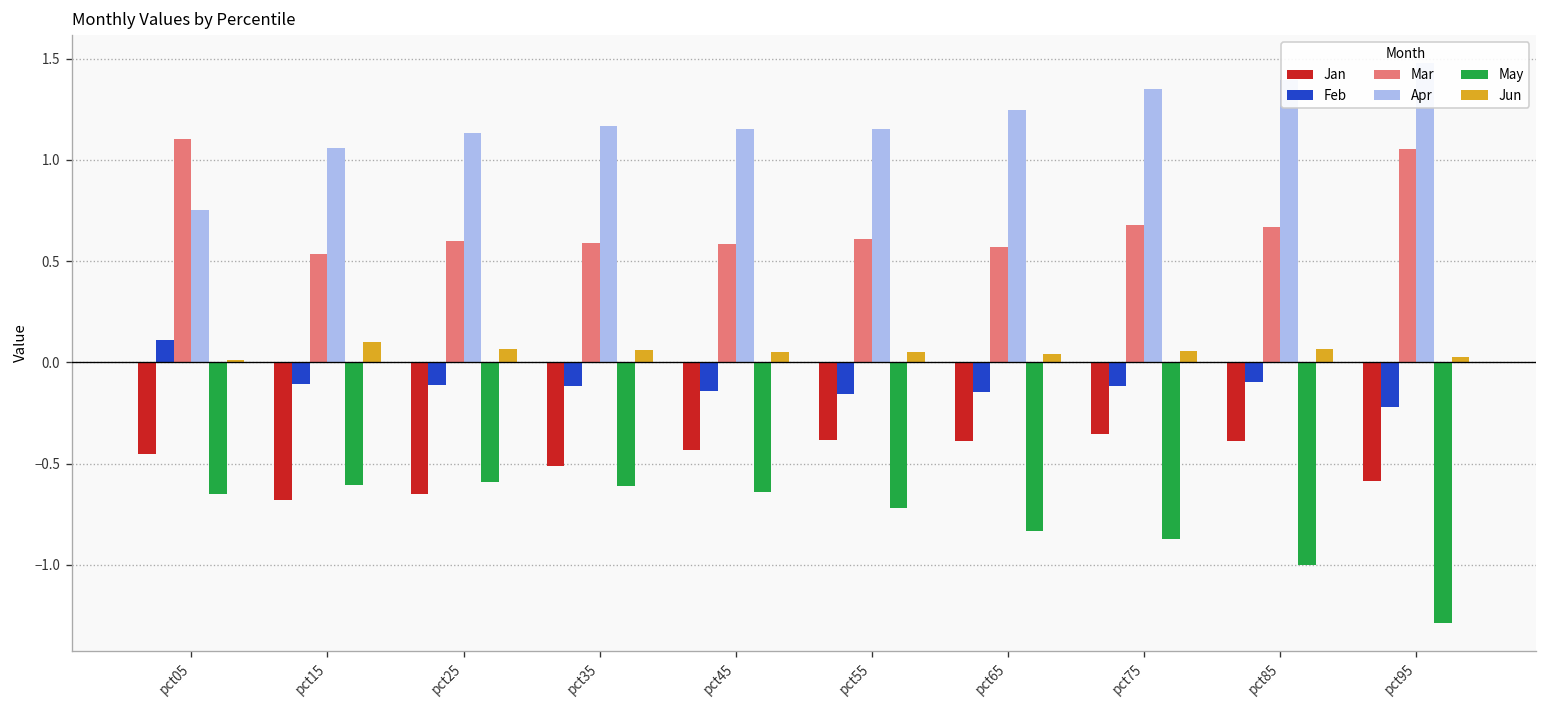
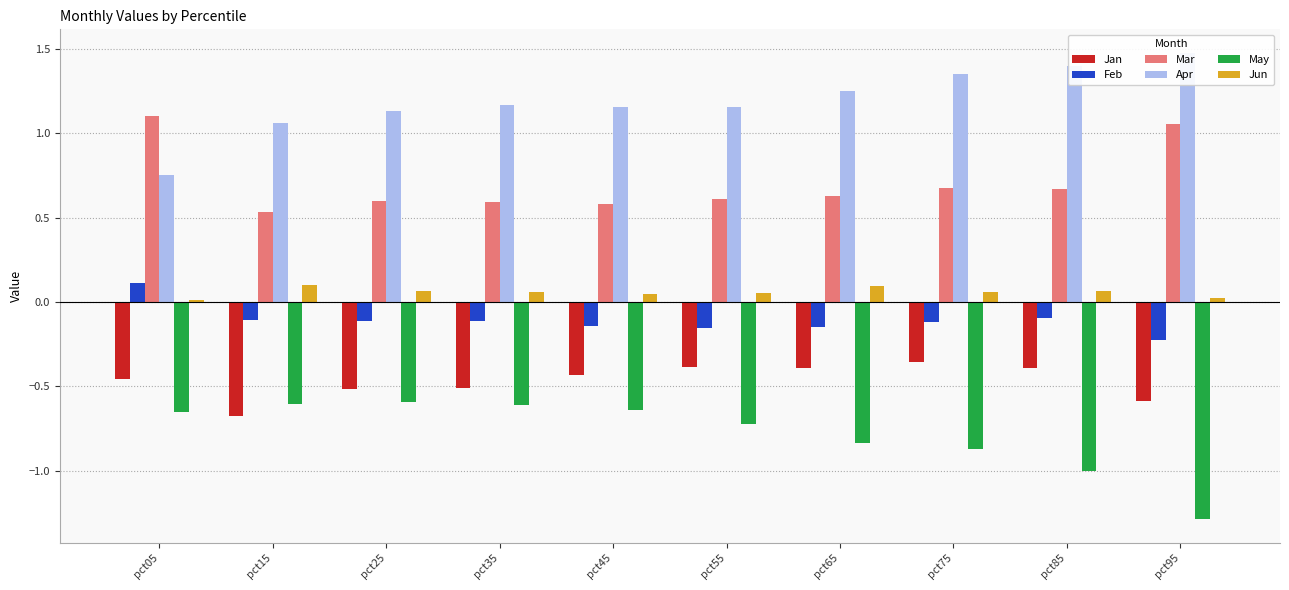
  {
    "Jan": {
      "pct05": -0.45,
      "pct15": -0.68,
-     "pct25": -0.65,
+     "pct25": -0.51,
      "pct35": -0.51,
      "pct45": -0.43,
      "pct55": -0.38,
      "pct65": -0.39,
      "pct75": -0.35,
      "pct85": -0.39,
      "pct95": -0.58
    },
    "Feb": {
      "pct05": 0.11,
      "pct15": -0.11,
      "pct25": -0.11,
      "pct35": -0.11,
      "pct45": -0.14,
      "pct55": -0.15,
      "pct65": -0.15,
      "pct75": -0.12,
      "pct85": -0.09,
      "pct95": -0.22
    },
    "Mar": {
      "pct05": 1.10,
      "pct15": 0.53,
      "pct25": 0.60,
      "pct35": 0.59,
      "pct45": 0.58,
      "pct55": 0.61,
-     "pct65": 0.57,
+     "pct65": 0.63,
      "pct75": 0.68,
      "pct85": 0.67,
      "pct95": 1.05
    },
    "Apr": {
      "pct05": 0.75,
      "pct15": 1.06,
      "pct25": 1.13,
      "pct35": 1.17,
      "pct45": 1.15,
      "pct55": 1.15,
      "pct65": 1.25,
      "pct75": 1.35
    },
    "May": {
      "pct05": -0.65,
      "pct15": -0.61,
      "pct25": -0.59,
      "pct35": -0.61,
      "pct45": -0.64,
      "pct55": -0.72,
      "pct65": -0.83,
      "pct75": -0.87,
      "pct85": -1.00,
      "pct95": -1.29
    },
    "Jun": {
      "pct15": 0.10,
      "pct25": 0.07,
      "pct35": 0.06,
      "pct45": 0.05,
      "pct55": 0.05,
-     "pct65": 0.04,
+     "pct65": 0.09,
      "pct75": 0.06,
      "pct85": 0.07,
      "pct95": 0.03
    }
  }
